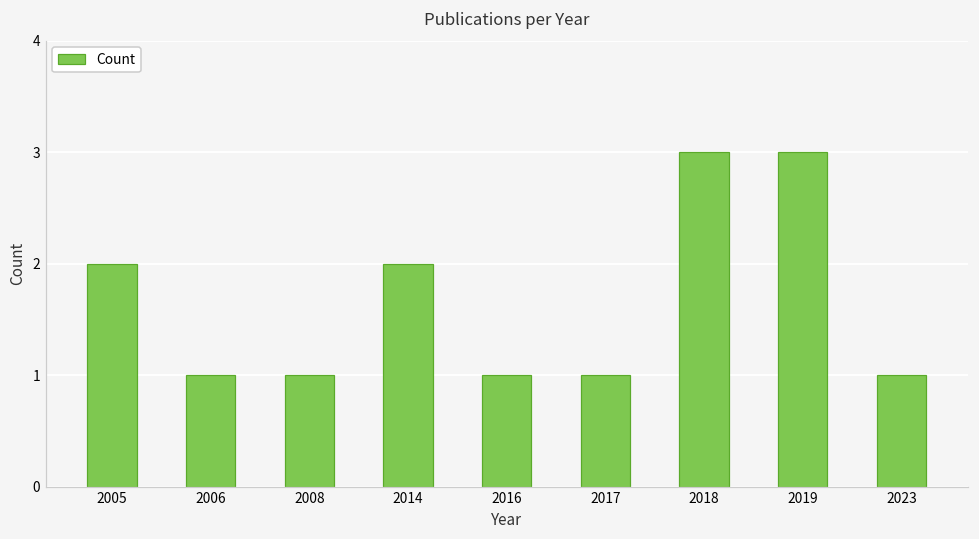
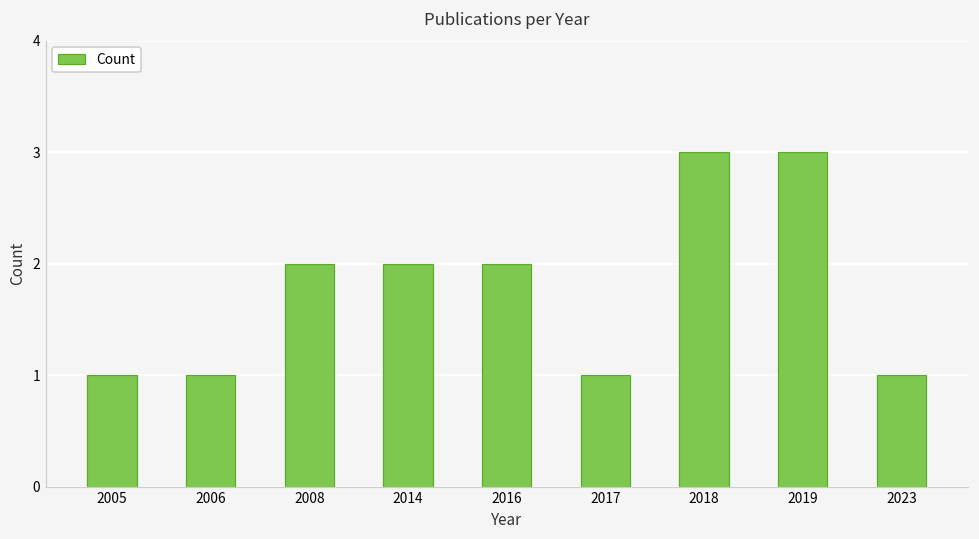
  {
-   "2005": 2,
+   "2005": 1,
    "2006": 1,
-   "2008": 1,
+   "2008": 2,
    "2014": 2,
-   "2016": 1,
+   "2016": 2,
    "2017": 1,
    "2018": 3,
    "2019": 3,
    "2023": 1
  }
